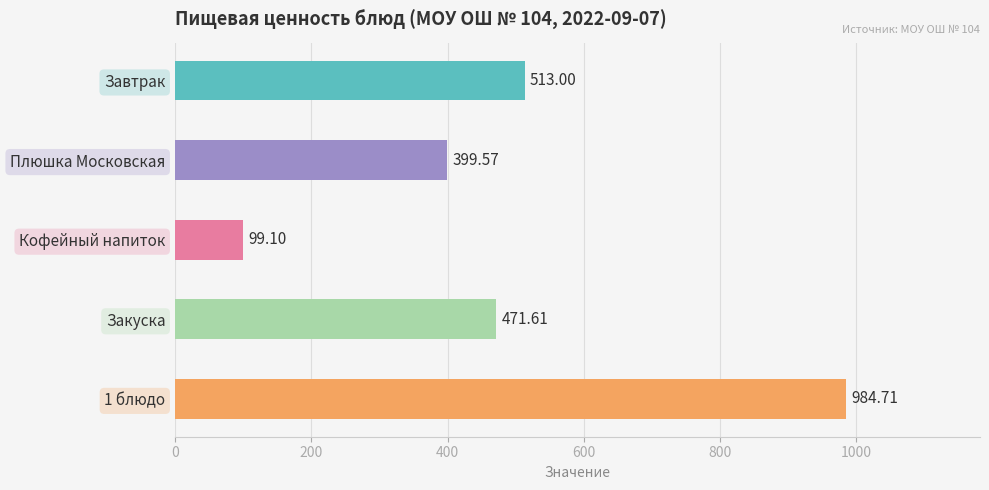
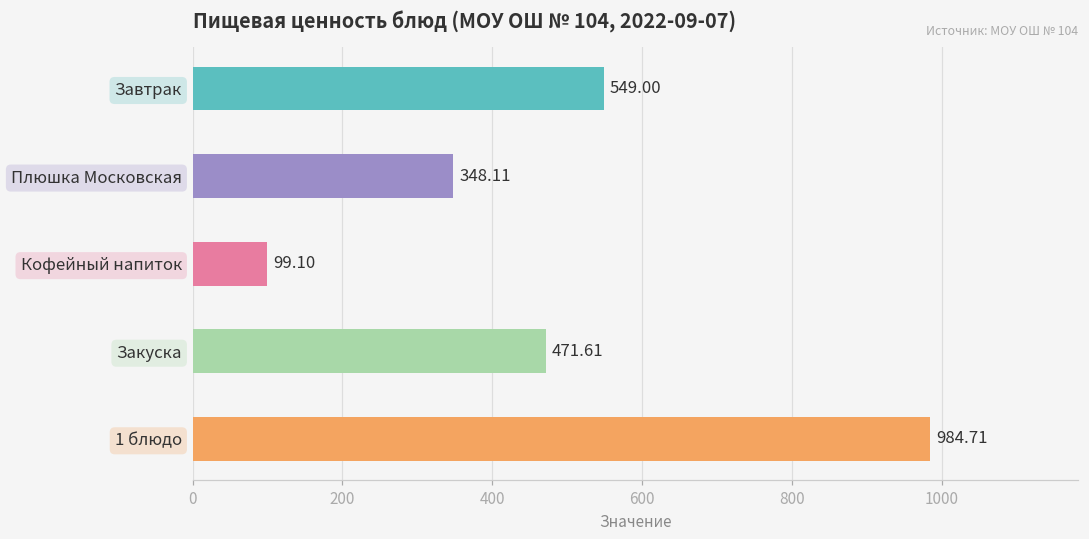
  {
-   "Завтрак": 513.00,
-   "Плюшка Московская": 399.57,
+   "Завтрак": 549.00,
+   "Плюшка Московская": 348.11,
    "Кофейный напиток": 99.10,
    "Закуска": 471.61,
    "1 блюдо": 984.71
  }
